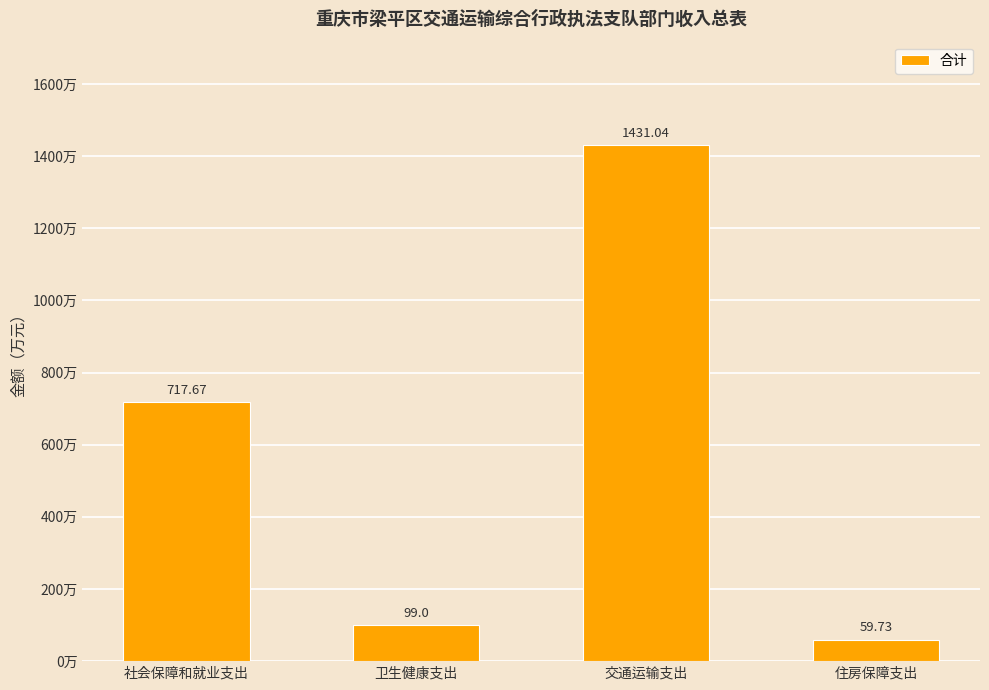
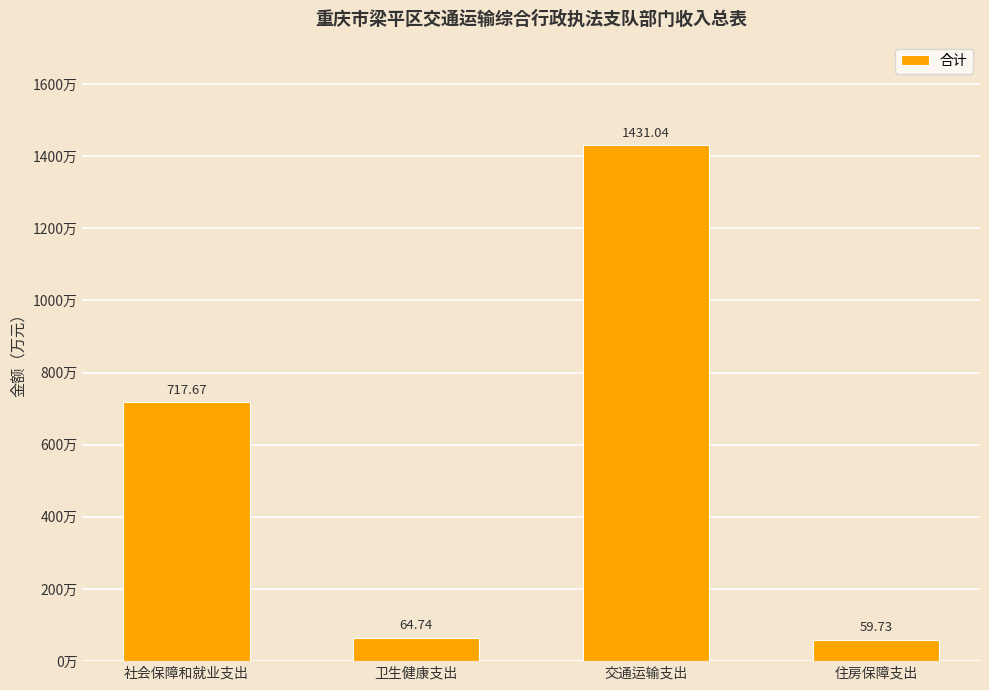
  {
    "社会保障和就业支出": 717.67,
-   "卫生健康支出": 99.0,
+   "卫生健康支出": 64.74,
    "交通运输支出": 1431.04,
    "住房保障支出": 59.73
  }
